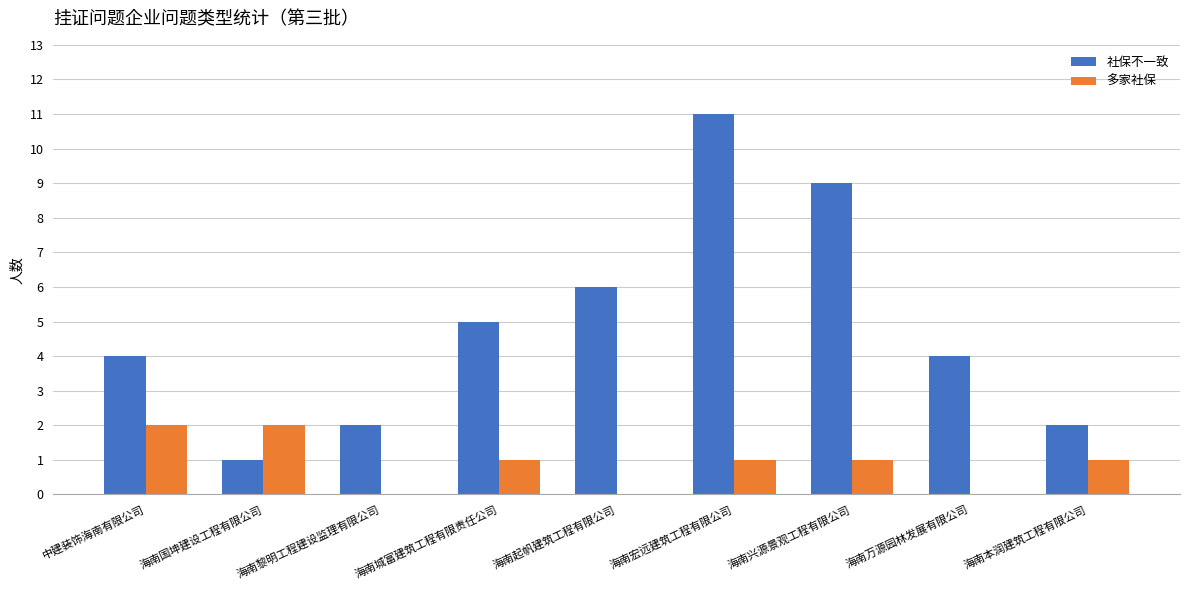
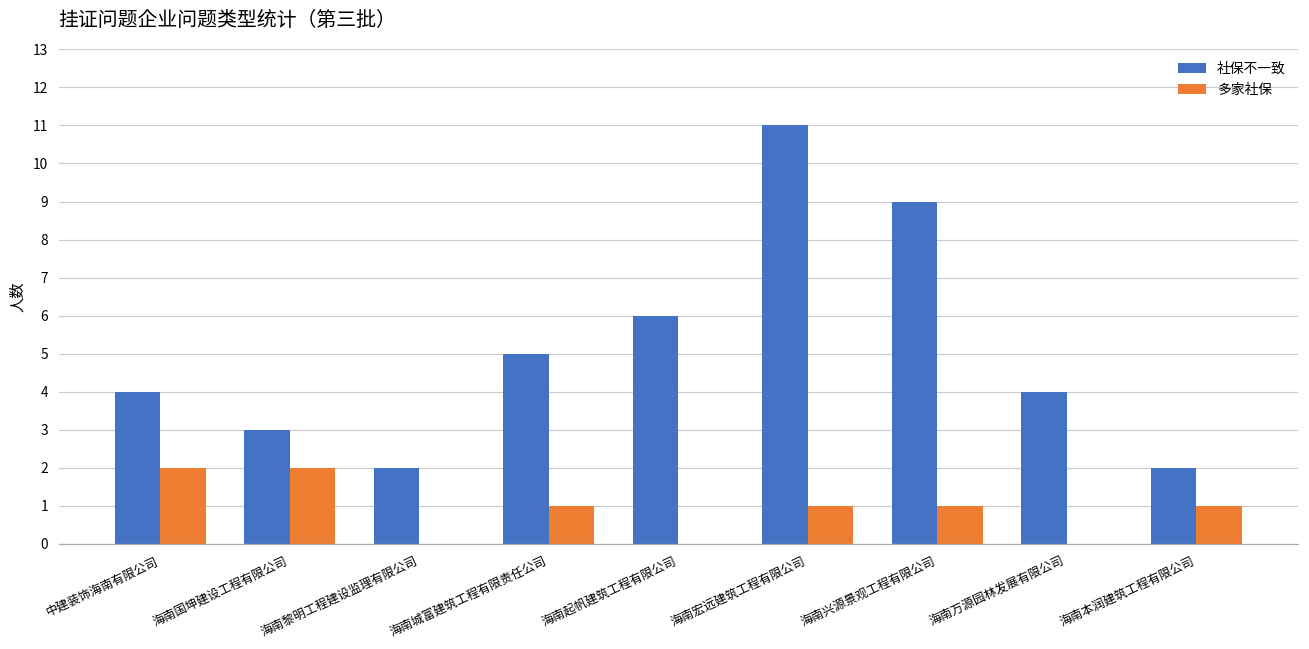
  {
    "社保不一致": {
      "中建装饰海南有限公司": 4,
-     "海南国坤建设工程有限公司": 1,
+     "海南国坤建设工程有限公司": 3,
      "海南黎明工程建设监理有限公司": 2,
      "海南城富建筑工程有限责任公司": 5,
      "海南起帆建筑工程有限公司": 6,
      "海南宏远建筑工程有限公司": 11,
      "海南兴源景观工程有限公司": 9,
      "海南万源园林发展有限公司": 4,
      "海南本润建筑工程有限公司": 2
    },
    "多家社保": {
      "中建装饰海南有限公司": 2,
      "海南国坤建设工程有限公司": 2,
      "海南黎明工程建设监理有限公司": 0,
      "海南城富建筑工程有限责任公司": 1,
      "海南起帆建筑工程有限公司": 0,
      "海南宏远建筑工程有限公司": 1,
      "海南兴源景观工程有限公司": 1,
      "海南万源园林发展有限公司": 0,
      "海南本润建筑工程有限公司": 1
    }
  }
